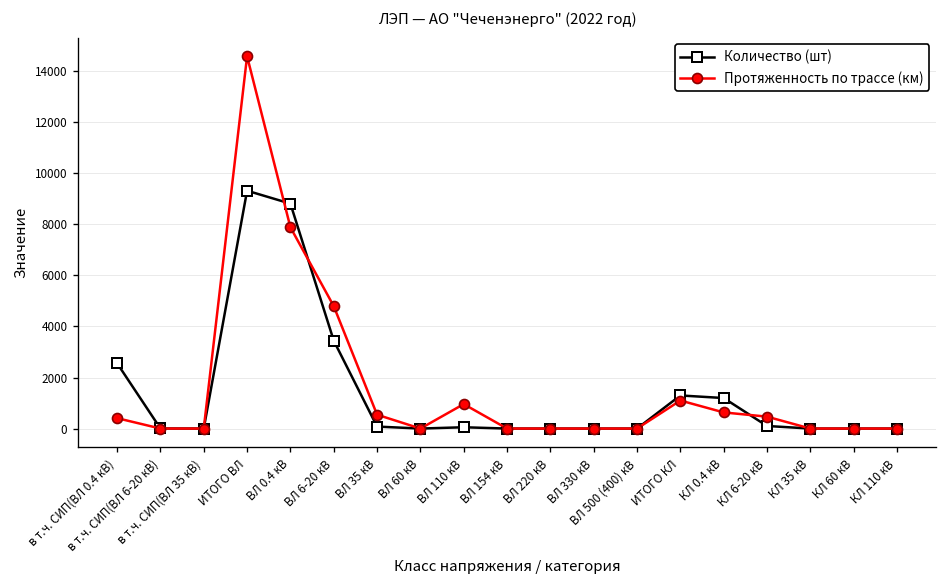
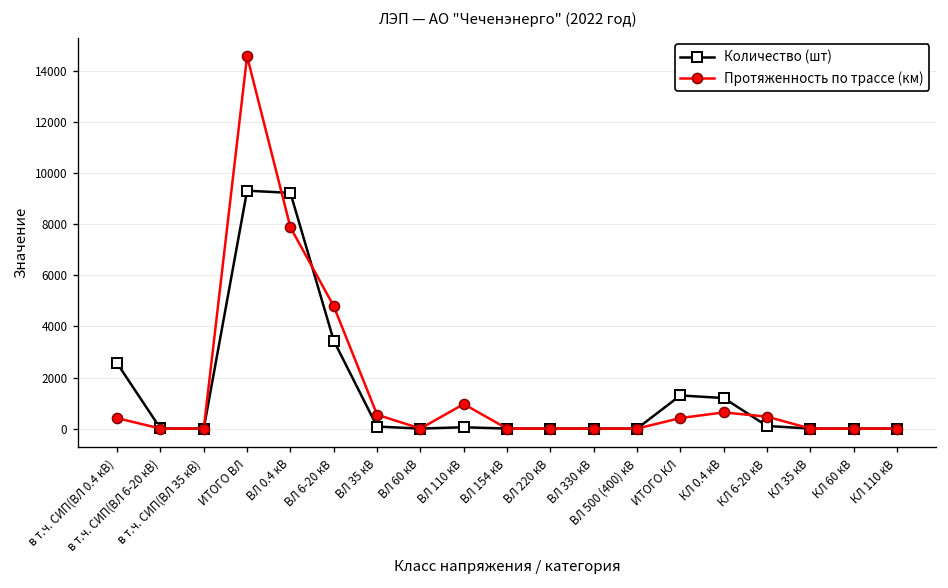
  {
    "Количество (шт)": {
      "в т.ч. СИП(ВЛ 0.4 кВ)": 2600,
      "ИТОГО ВЛ": 9300,
-     "ВЛ 0.4 кВ": 8800,
+     "ВЛ 0.4 кВ": 9200,
      "ВЛ 6-20 кВ": 3400,
      "ВЛ 35 кВ": 100,
      "ВЛ 110 кВ": 100,
      "ИТОГО КЛ": 1300,
      "КЛ 0.4 кВ": 1200,
      "КЛ 6-20 кВ": 100
    },
    "Протяженность по трассе (км)": {
      "в т.ч. СИП(ВЛ 0.4 кВ)": 400,
      "ИТОГО ВЛ": 14600,
      "ВЛ 0.4 кВ": 7900,
      "ВЛ 6-20 кВ": 4800,
      "ВЛ 35 кВ": 500,
      "ВЛ 110 кВ": 1000,
-     "ИТОГО КЛ": 1100,
+     "ИТОГО КЛ": 400,
      "КЛ 0.4 кВ": 600,
      "КЛ 6-20 кВ": 500
    }
  }
